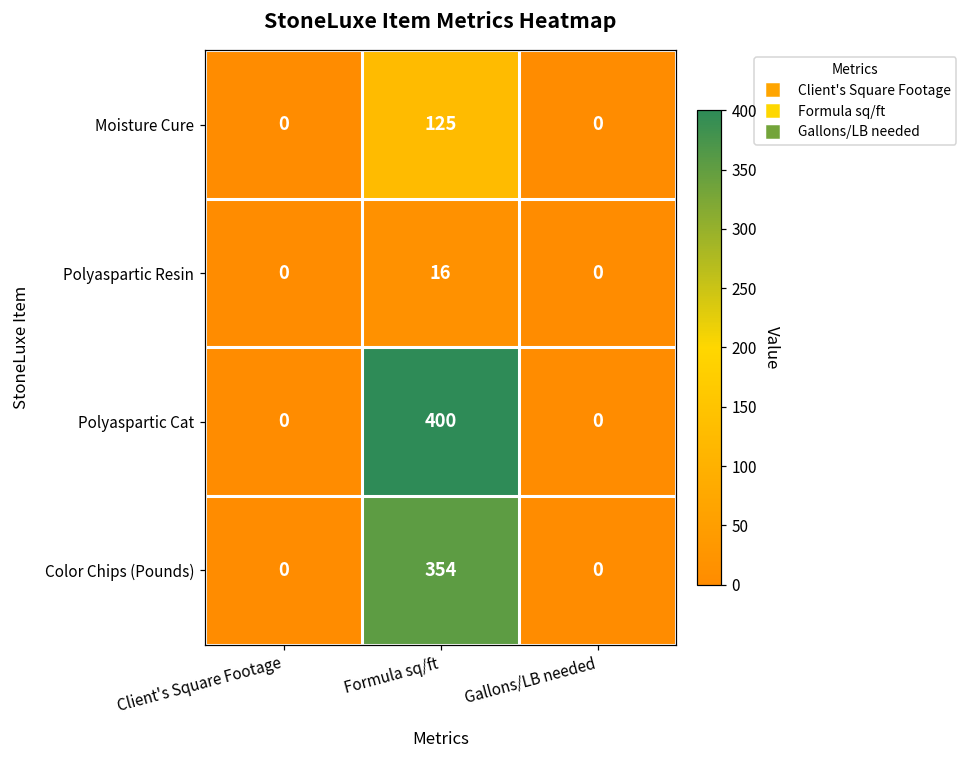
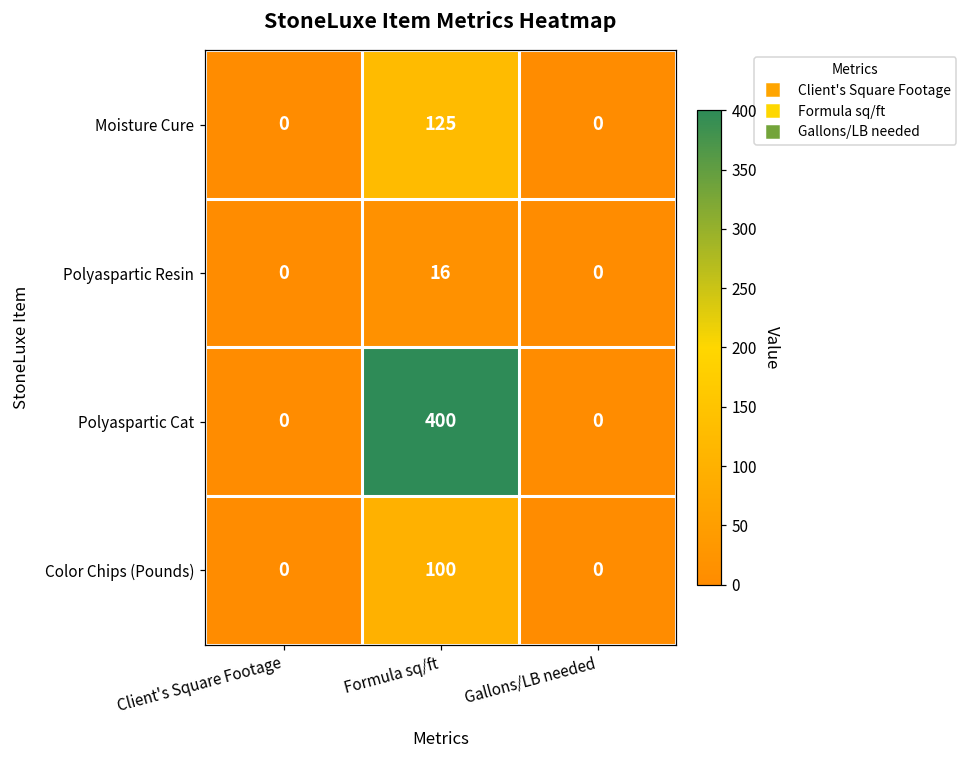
  {
    "Moisture Cure": {
      "Client's Square Footage": 0,
      "Formula sq/ft": 125,
      "Gallons/LB needed": 0
    },
    "Polyaspartic Resin": {
      "Client's Square Footage": 0,
      "Formula sq/ft": 16,
      "Gallons/LB needed": 0
    },
    "Polyaspartic Cat": {
      "Client's Square Footage": 0,
      "Formula sq/ft": 400,
      "Gallons/LB needed": 0
    },
    "Color Chips (Pounds)": {
      "Client's Square Footage": 0,
-     "Formula sq/ft": 354,
+     "Formula sq/ft": 100,
      "Gallons/LB needed": 0
    }
  }
